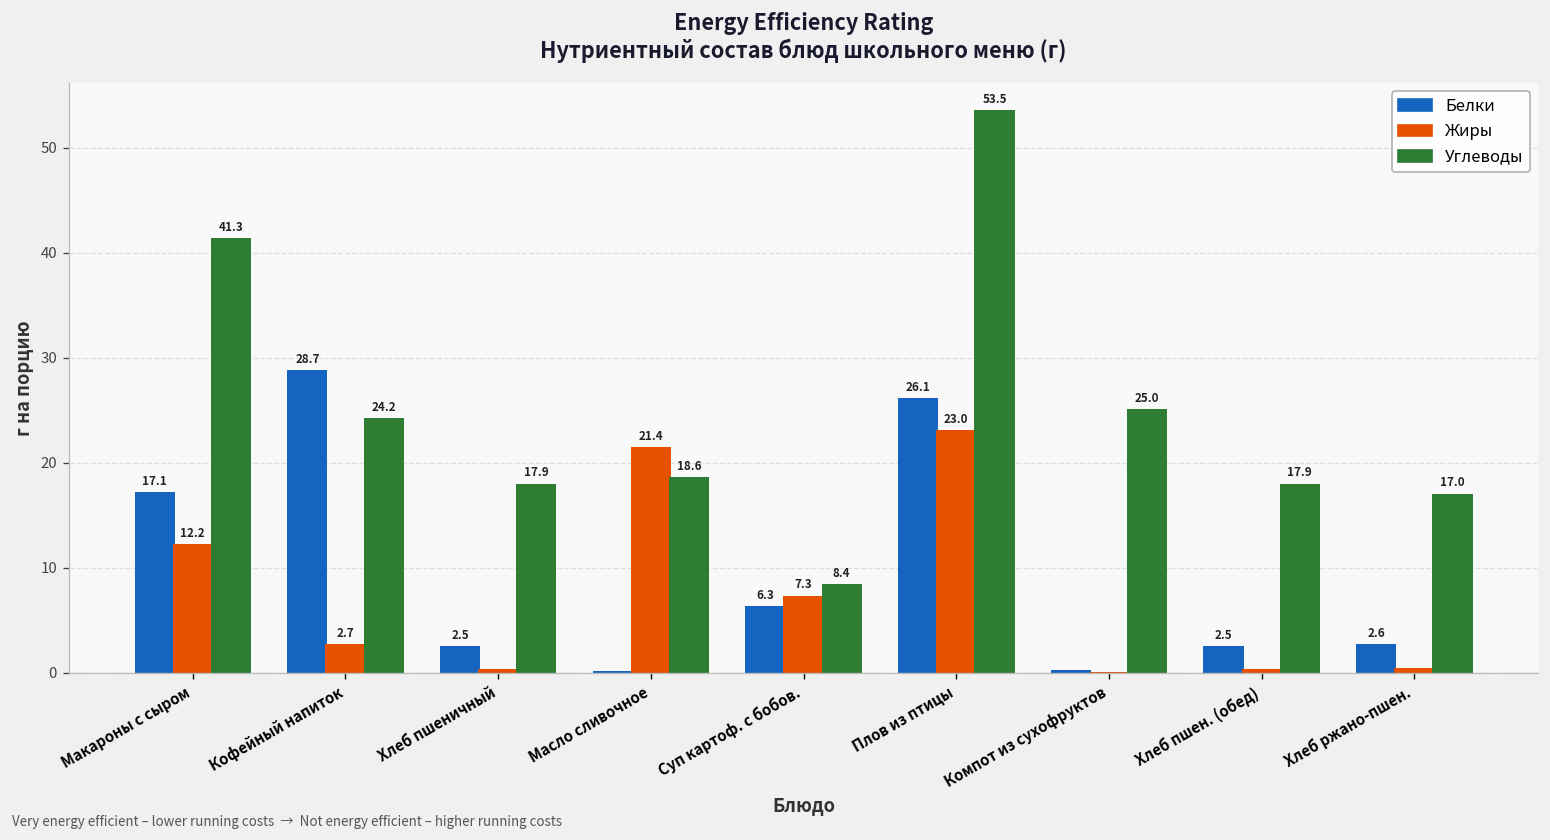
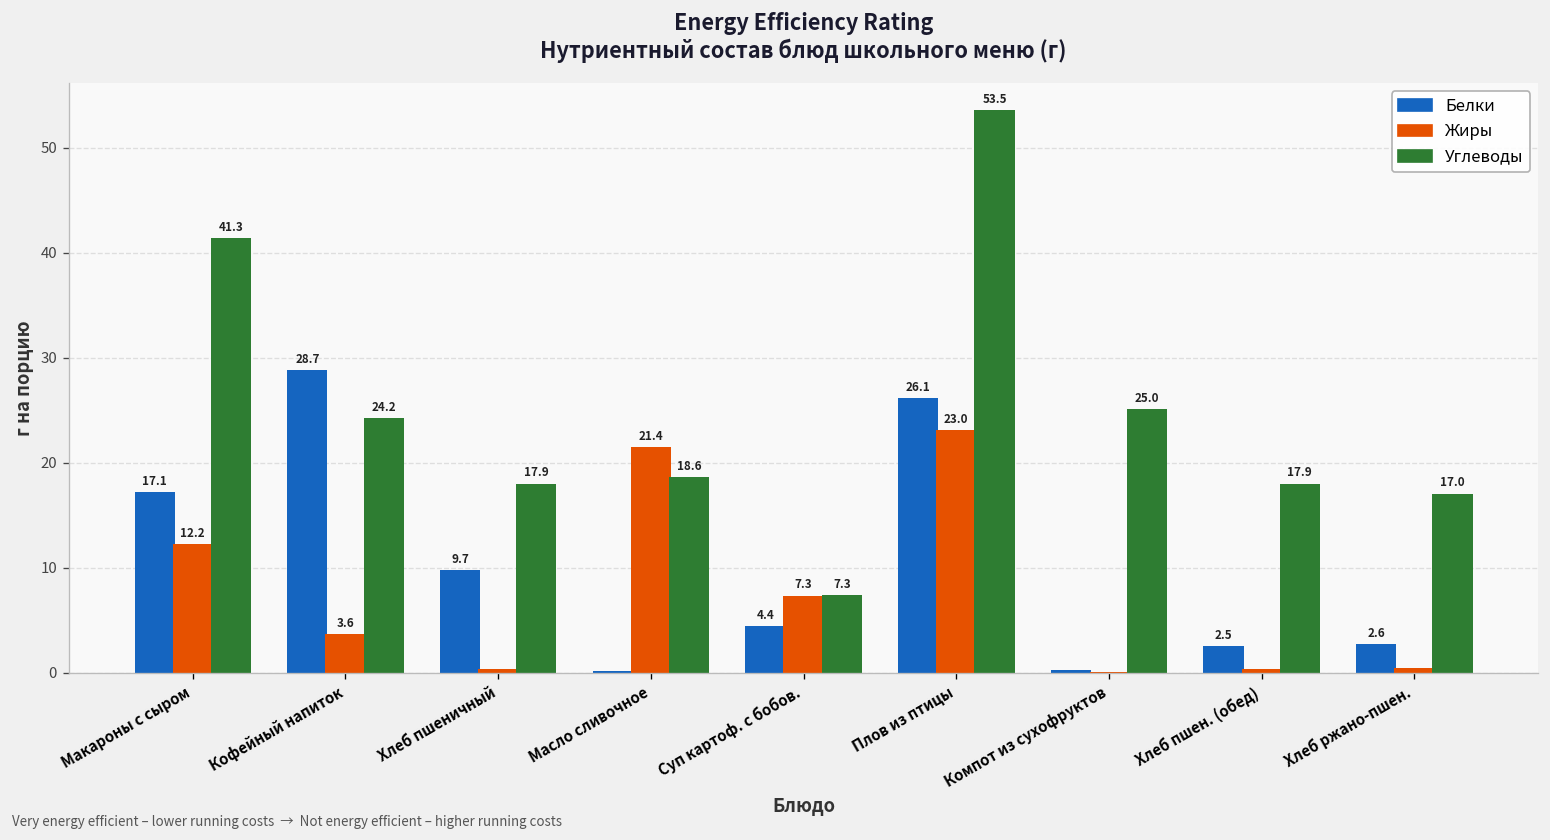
  {
    "Белки": {
      "Макароны с сыром": 17.1,
      "Кофейный напиток": 28.7,
-     "Хлеб пшеничный": 2.5,
-     "Суп картоф. с бобов.": 6.3,
+     "Хлеб пшеничный": 9.7,
+     "Суп картоф. с бобов.": 4.4,
      "Плов из птицы": 26.1,
      "Хлеб пшен. (обед)": 2.5,
      "Хлеб ржано-пшен.": 2.6
    },
    "Жиры": {
      "Макароны с сыром": 12.2,
-     "Кофейный напиток": 2.7,
+     "Кофейный напиток": 3.6,
      "Масло сливочное": 21.4,
      "Суп картоф. с бобов.": 7.3,
      "Плов из птицы": 23.0
    },
    "Углеводы": {
      "Макароны с сыром": 41.3,
      "Кофейный напиток": 24.2,
      "Хлеб пшеничный": 17.9,
      "Масло сливочное": 18.6,
-     "Суп картоф. с бобов.": 8.4,
+     "Суп картоф. с бобов.": 7.3,
      "Плов из птицы": 53.5,
      "Компот из сухофруктов": 25.0,
      "Хлеб пшен. (обед)": 17.9,
      "Хлеб ржано-пшен.": 17.0
    }
  }
